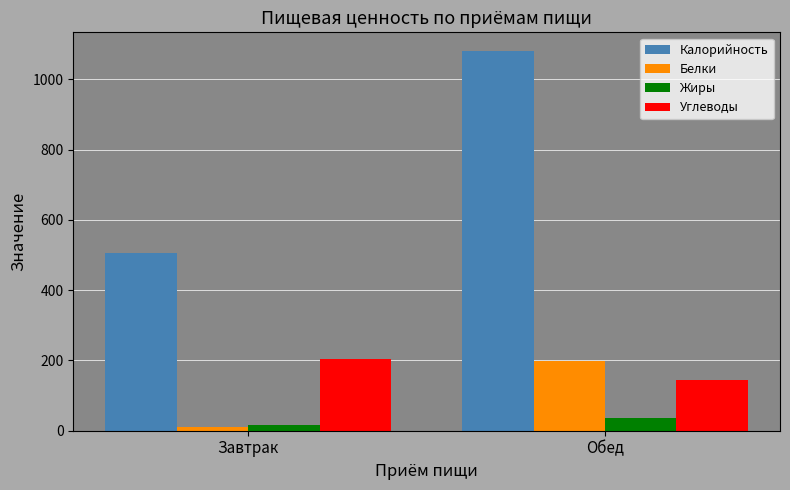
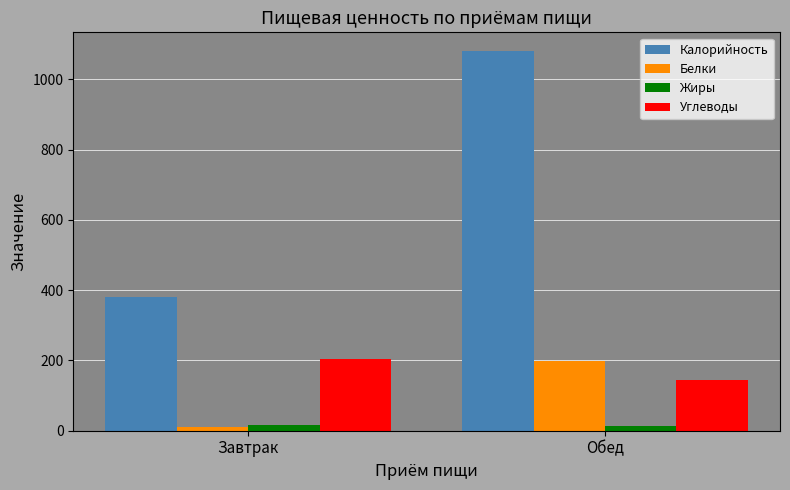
  {
    "Калорийность": {
-     "Завтрак": 510,
+     "Завтрак": 380,
      "Обед": 1080
    },
    "Белки": {
      "Завтрак": 10,
      "Обед": 200
    },
    "Жиры": {
      "Завтрак": 20,
-     "Обед": 40
+     "Обед": 10
    },
    "Углеводы": {
      "Завтрак": 200,
      "Обед": 140
    }
  }
